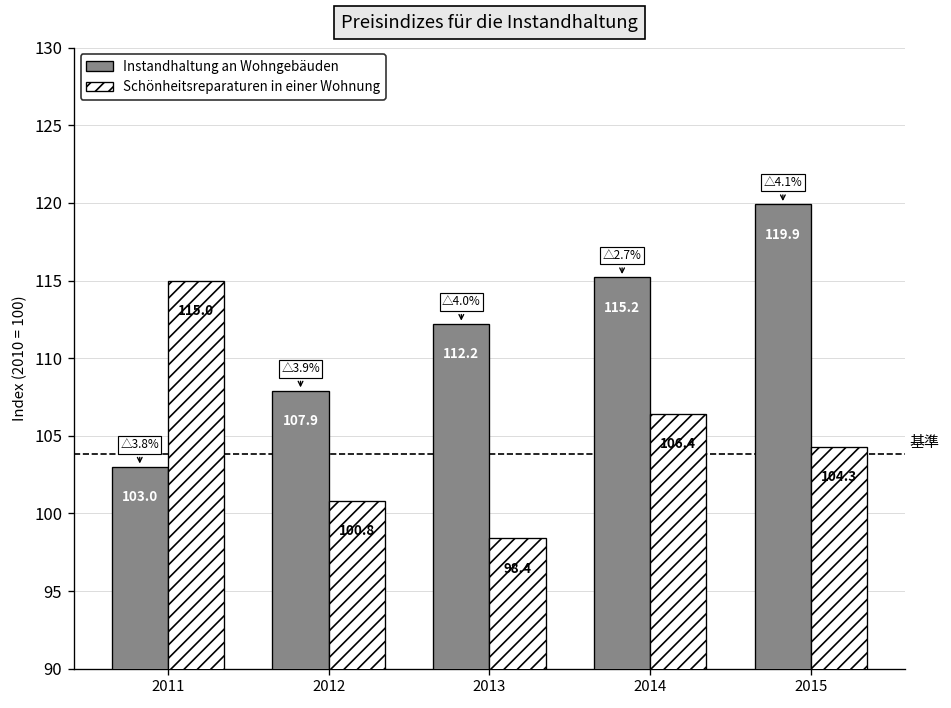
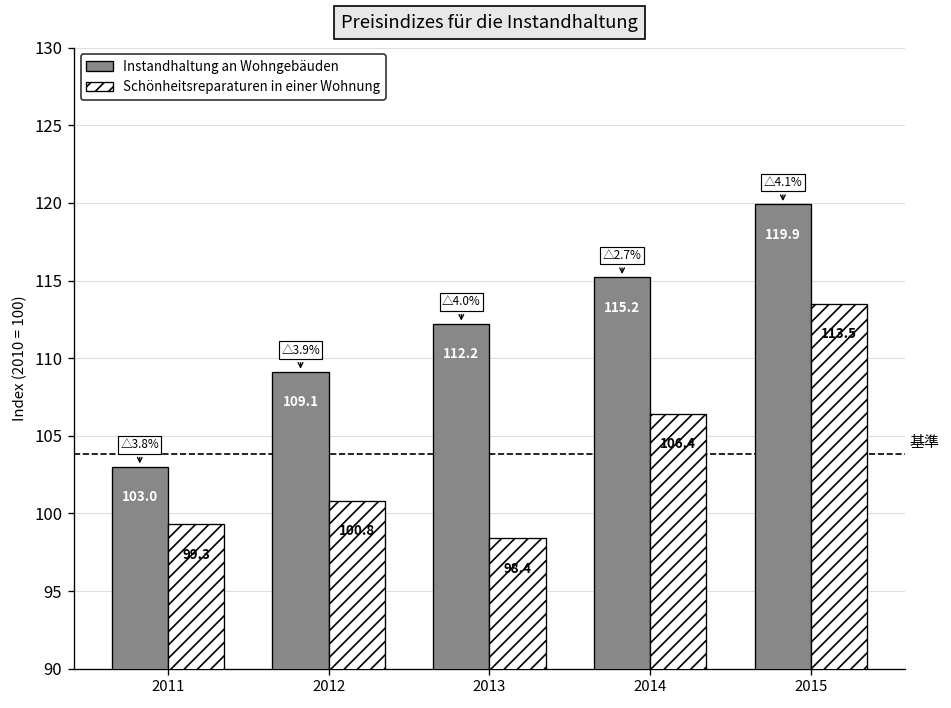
  {
    "Instandhaltung an Wohngebäuden": {
      "2011": 103.0,
-     "2012": 107.9,
+     "2012": 109.1,
      "2013": 112.2,
      "2014": 115.2,
      "2015": 119.9
    },
    "Schönheitsreparaturen in einer Wohnung": {
-     "2011": 115.0,
+     "2011": 99.3,
      "2012": 100.8,
      "2013": 98.4,
      "2014": 106.4,
-     "2015": 104.3
+     "2015": 113.5
    }
  }
